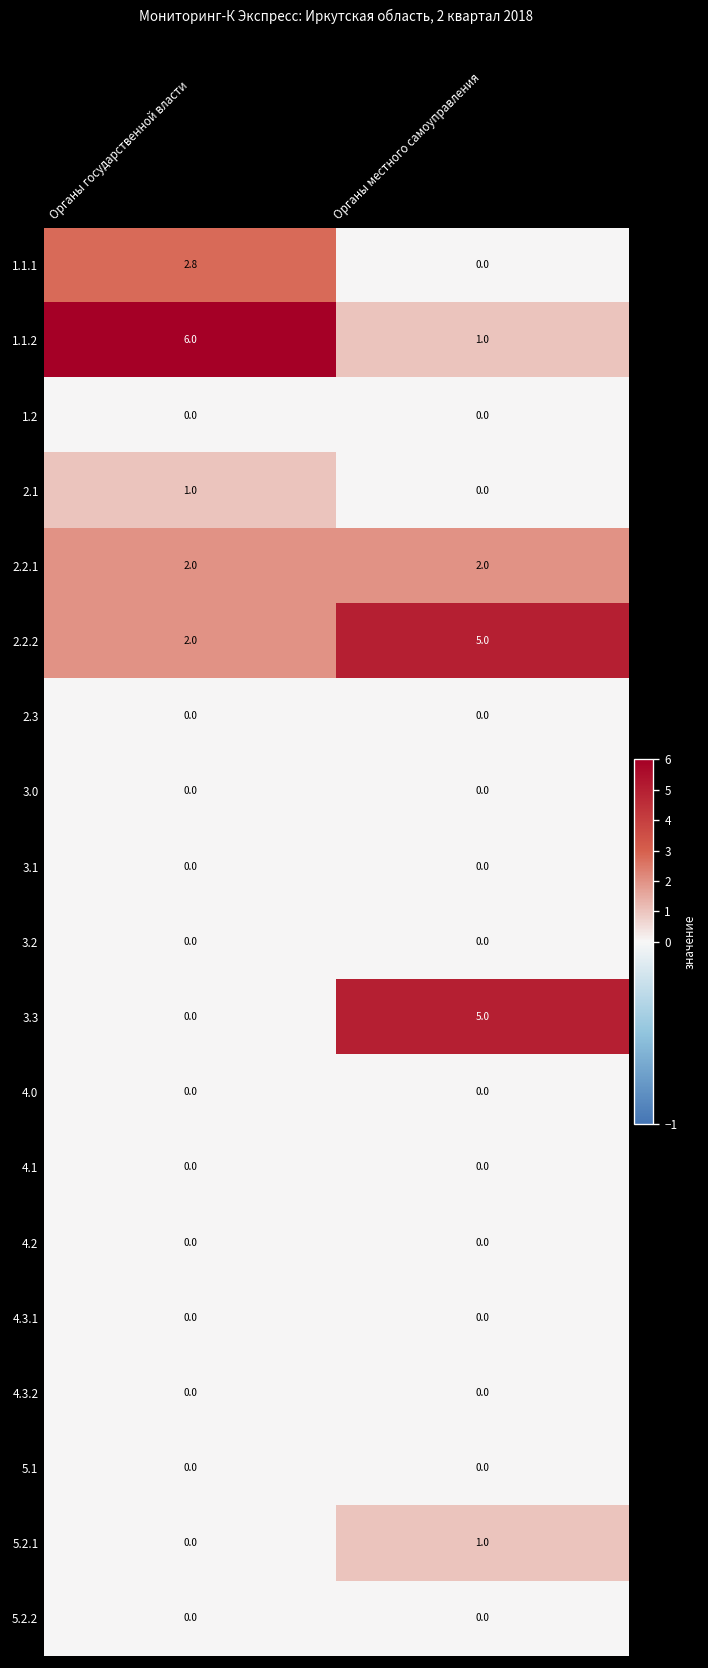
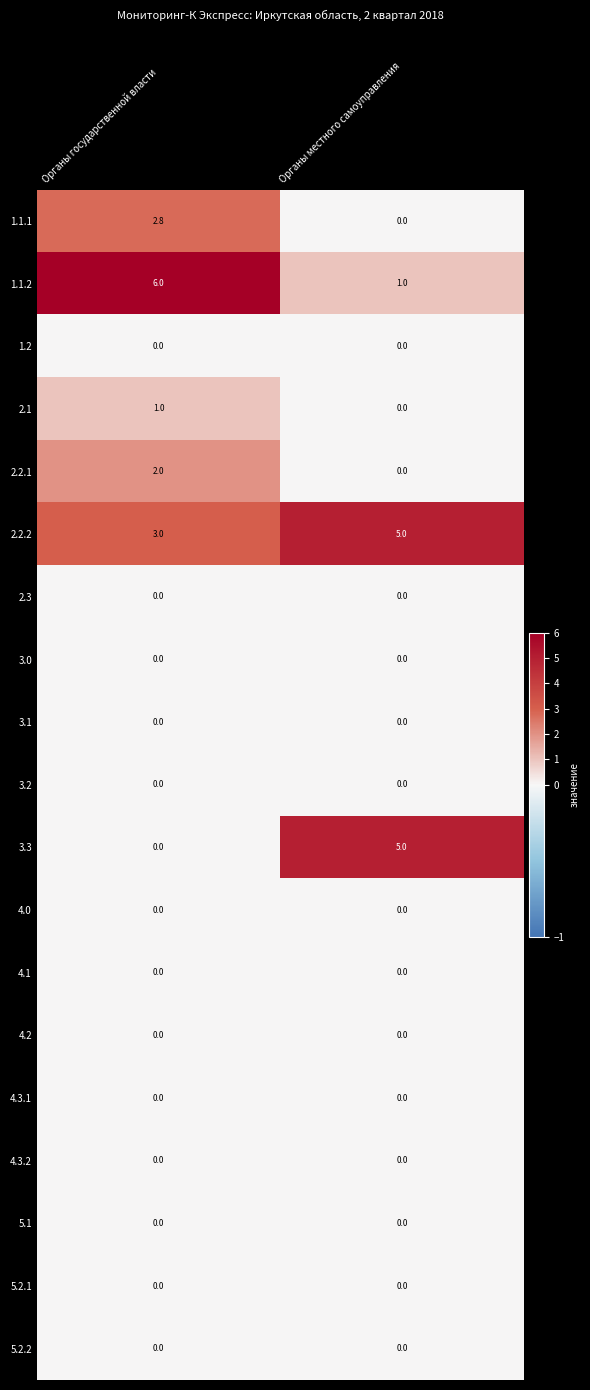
  {
    "1.1.1": {
      "Органы государственной власти": 2.8,
      "Органы местного самоуправления": 0.0
    },
    "1.1.2": {
      "Органы государственной власти": 6.0,
      "Органы местного самоуправления": 1.0
    },
    "1.2": {
      "Органы государственной власти": 0.0,
      "Органы местного самоуправления": 0.0
    },
    "2.1": {
      "Органы государственной власти": 1.0,
      "Органы местного самоуправления": 0.0
    },
    "2.2.1": {
      "Органы государственной власти": 2.0,
-     "Органы местного самоуправления": 2.0
+     "Органы местного самоуправления": 0.0
    },
    "2.2.2": {
-     "Органы государственной власти": 2.0,
+     "Органы государственной власти": 3.0,
      "Органы местного самоуправления": 5.0
    },
    "2.3": {
      "Органы государственной власти": 0.0,
      "Органы местного самоуправления": 0.0
    },
    "3.0": {
      "Органы государственной власти": 0.0,
      "Органы местного самоуправления": 0.0
    },
    "3.1": {
      "Органы государственной власти": 0.0,
      "Органы местного самоуправления": 0.0
    },
    "3.2": {
      "Органы государственной власти": 0.0,
      "Органы местного самоуправления": 0.0
    },
    "3.3": {
      "Органы государственной власти": 0.0,
      "Органы местного самоуправления": 5.0
    },
    "4.0": {
      "Органы государственной власти": 0.0,
      "Органы местного самоуправления": 0.0
    },
    "4.1": {
      "Органы государственной власти": 0.0,
      "Органы местного самоуправления": 0.0
    },
    "4.2": {
      "Органы государственной власти": 0.0,
      "Органы местного самоуправления": 0.0
    },
    "4.3.1": {
      "Органы государственной власти": 0.0,
      "Органы местного самоуправления": 0.0
    },
    "4.3.2": {
      "Органы государственной власти": 0.0,
      "Органы местного самоуправления": 0.0
    },
    "5.1": {
      "Органы государственной власти": 0.0,
      "Органы местного самоуправления": 0.0
    },
    "5.2.1": {
      "Органы государственной власти": 0.0,
-     "Органы местного самоуправления": 1.0
+     "Органы местного самоуправления": 0.0
    },
    "5.2.2": {
      "Органы государственной власти": 0.0,
      "Органы местного самоуправления": 0.0
    }
  }
